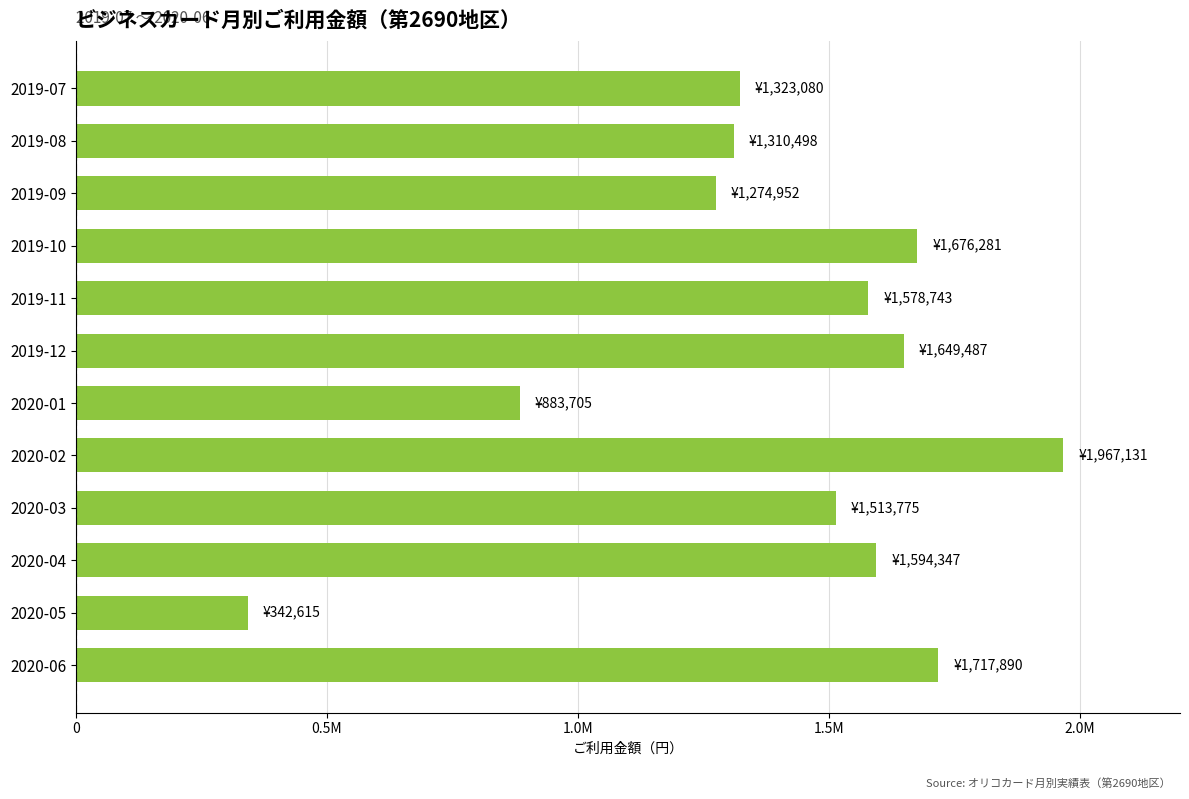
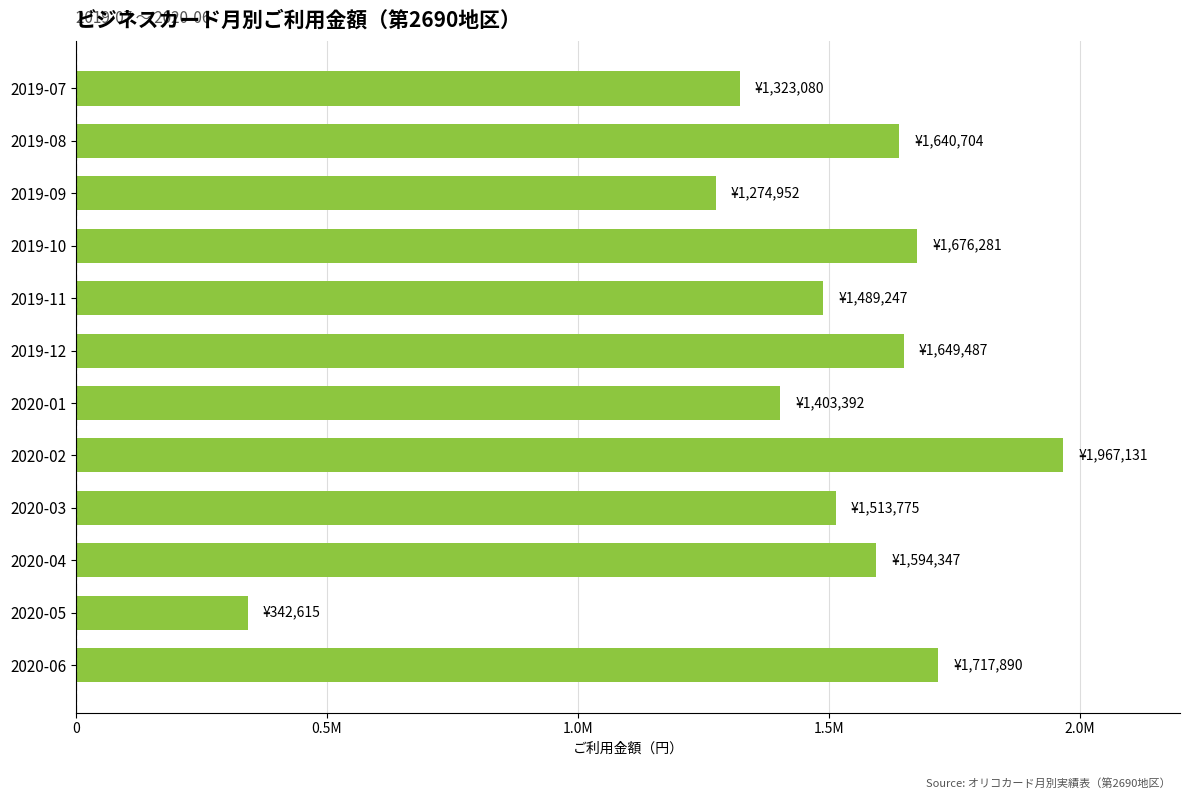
  {
    "2019-07": "¥1,323,080",
-   "2019-08": "¥1,310,498",
+   "2019-08": "¥1,640,704",
    "2019-09": "¥1,274,952",
    "2019-10": "¥1,676,281",
-   "2019-11": "¥1,578,743",
+   "2019-11": "¥1,489,247",
    "2019-12": "¥1,649,487",
-   "2020-01": "¥883,705",
+   "2020-01": "¥1,403,392",
    "2020-02": "¥1,967,131",
    "2020-03": "¥1,513,775",
    "2020-04": "¥1,594,347",
    "2020-05": "¥342,615",
    "2020-06": "¥1,717,890"
  }
